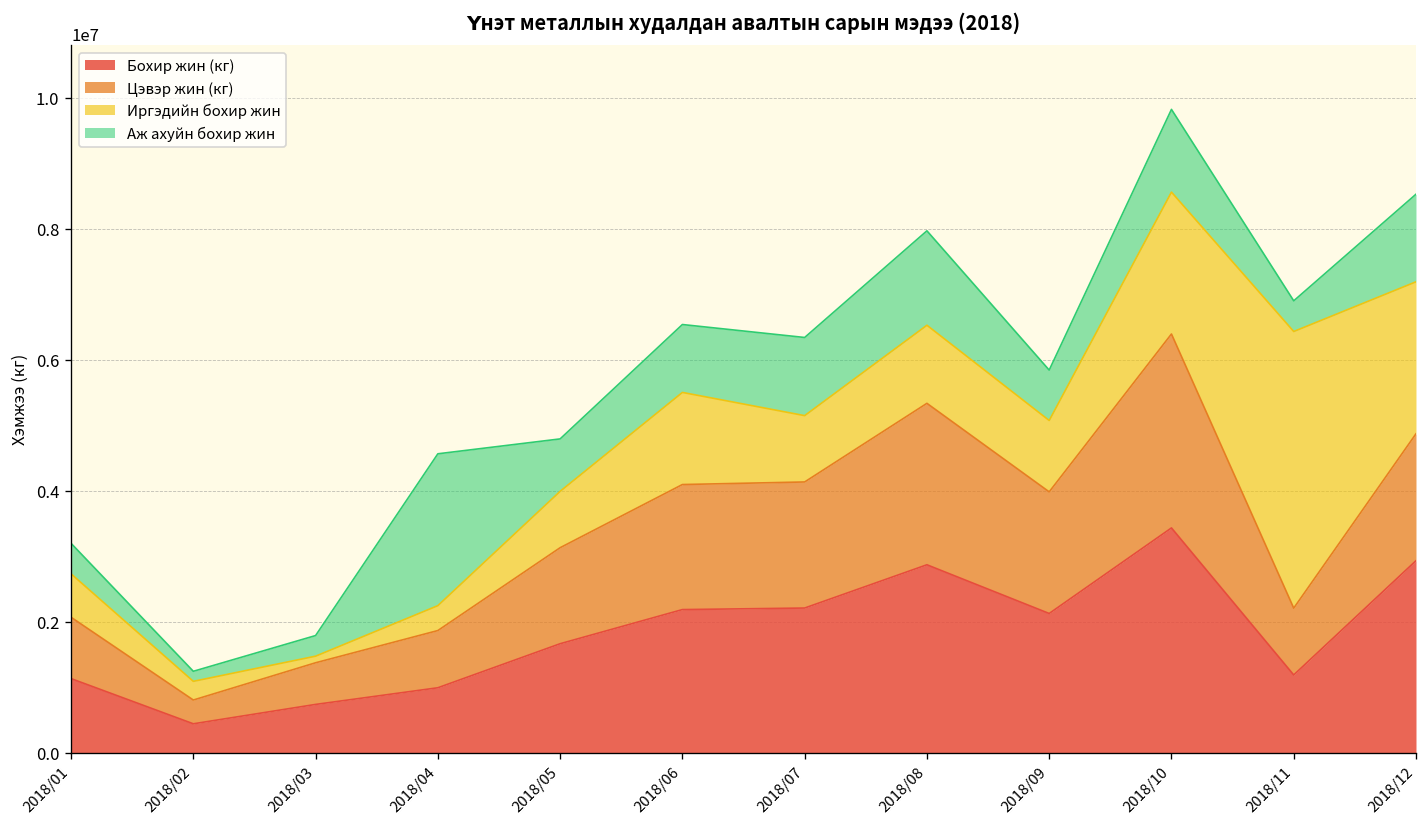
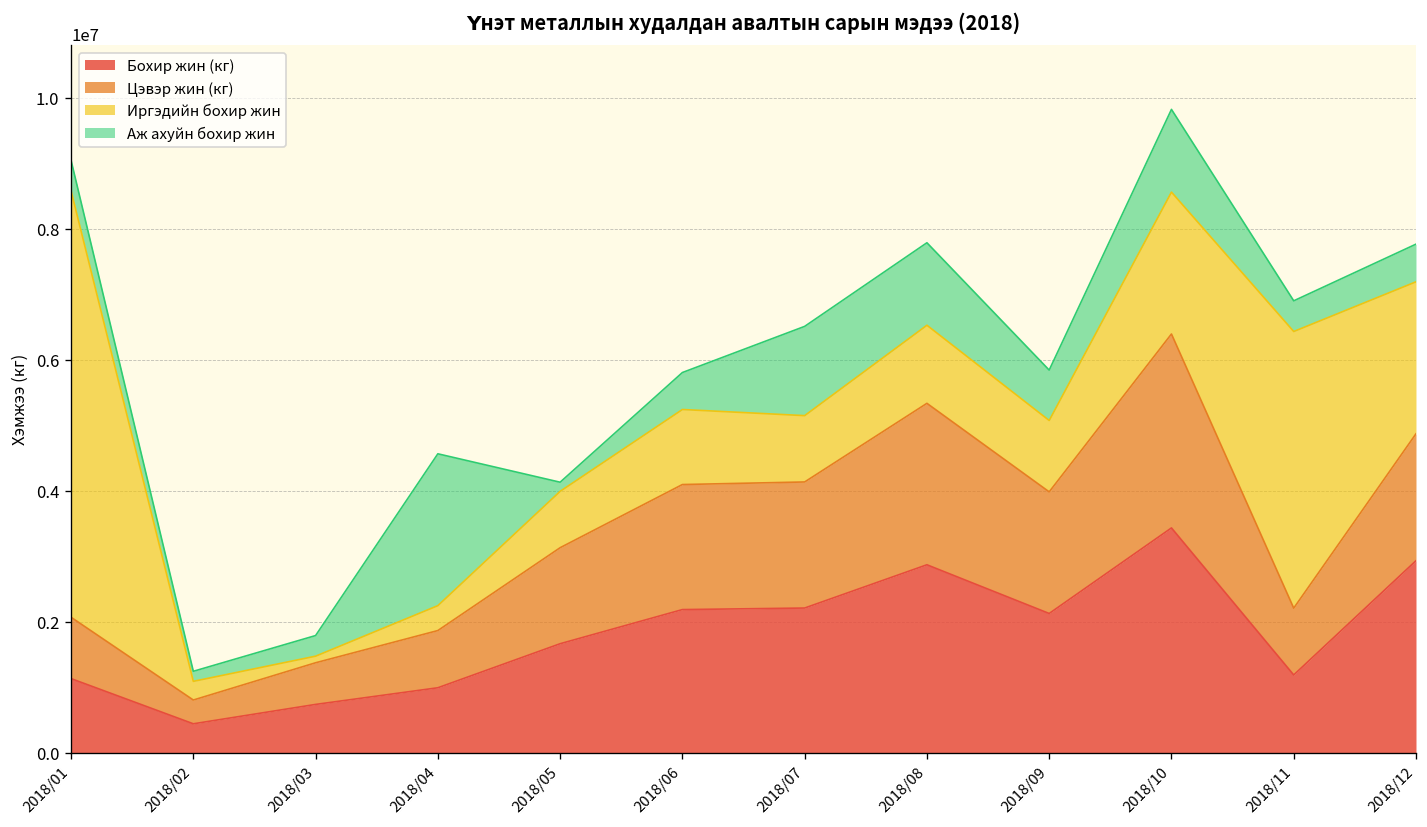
  {
    "Иргэдийн бохир жин": {
-     "2018/01": 700000,
+     "2018/01": 6500000,
      "2018/02": 300000,
      "2018/03": 100000,
      "2018/04": 400000,
      "2018/05": 900000,
-     "2018/06": 1400000,
+     "2018/06": 1100000,
      "2018/07": 1000000,
      "2018/08": 1200000,
      "2018/09": 1100000,
      "2018/10": 2200000,
      "2018/11": 4200000,
      "2018/12": 2300000
    },
    "Аж ахуйн бохир жин": {
      "2018/01": 500000,
      "2018/02": 200000,
      "2018/03": 300000,
      "2018/04": 2300000,
-     "2018/05": 800000,
-     "2018/06": 1000000,
-     "2018/07": 1200000,
-     "2018/08": 1400000,
+     "2018/05": 100000,
+     "2018/06": 600000,
+     "2018/07": 1400000,
+     "2018/08": 1300000,
      "2018/09": 800000,
      "2018/10": 1300000,
      "2018/11": 500000,
-     "2018/12": 1300000
+     "2018/12": 600000
    }
  }
